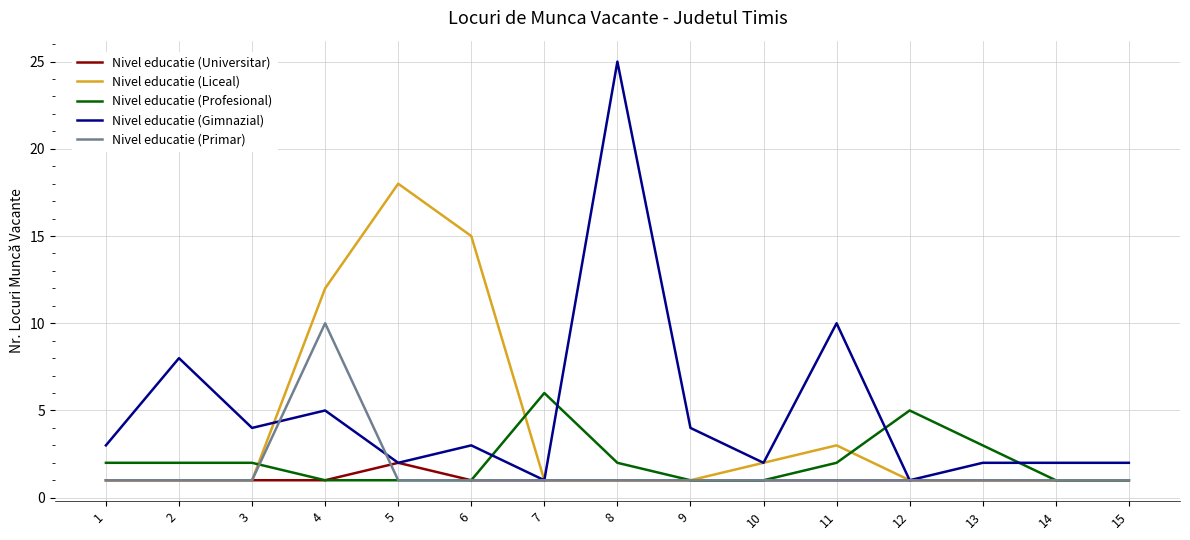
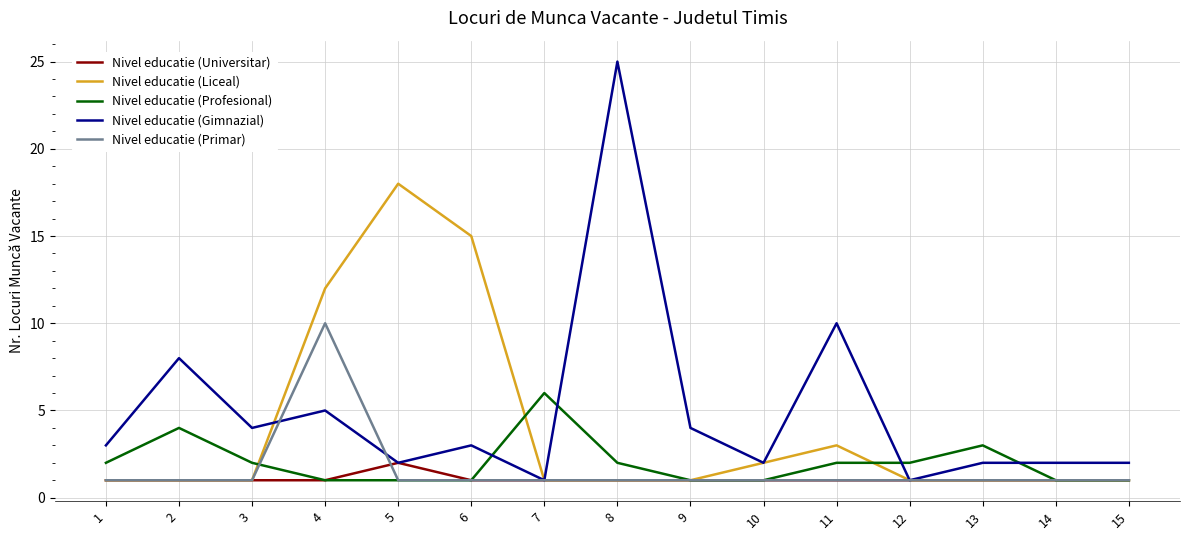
  {
    "Nivel educatie (Liceal)": {
      "4": 12,
      "5": 18,
      "6": 15,
      "11": 3
    },
    "Nivel educatie (Profesional)": {
      "1": 2,
-     "2": 2,
+     "2": 4,
      "3": 2,
      "7": 6,
      "8": 2,
      "11": 2,
-     "12": 5,
+     "12": 2,
      "13": 3
    },
    "Nivel educatie (Gimnazial)": {
      "1": 3,
      "2": 8,
      "3": 4,
      "4": 5,
      "6": 3,
      "8": 25,
      "9": 4,
      "11": 10,
      "13": 2,
      "14": 2,
      "15": 2
    },
    "Nivel educatie (Primar)": {
      "4": 10
    }
  }
